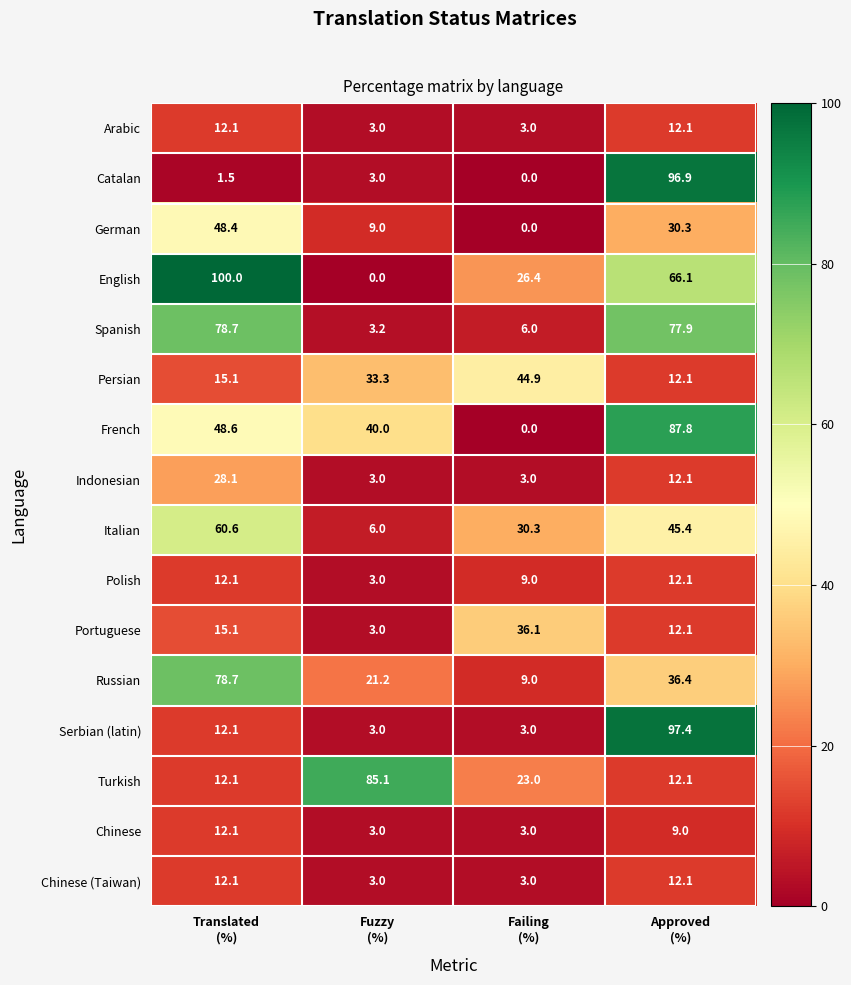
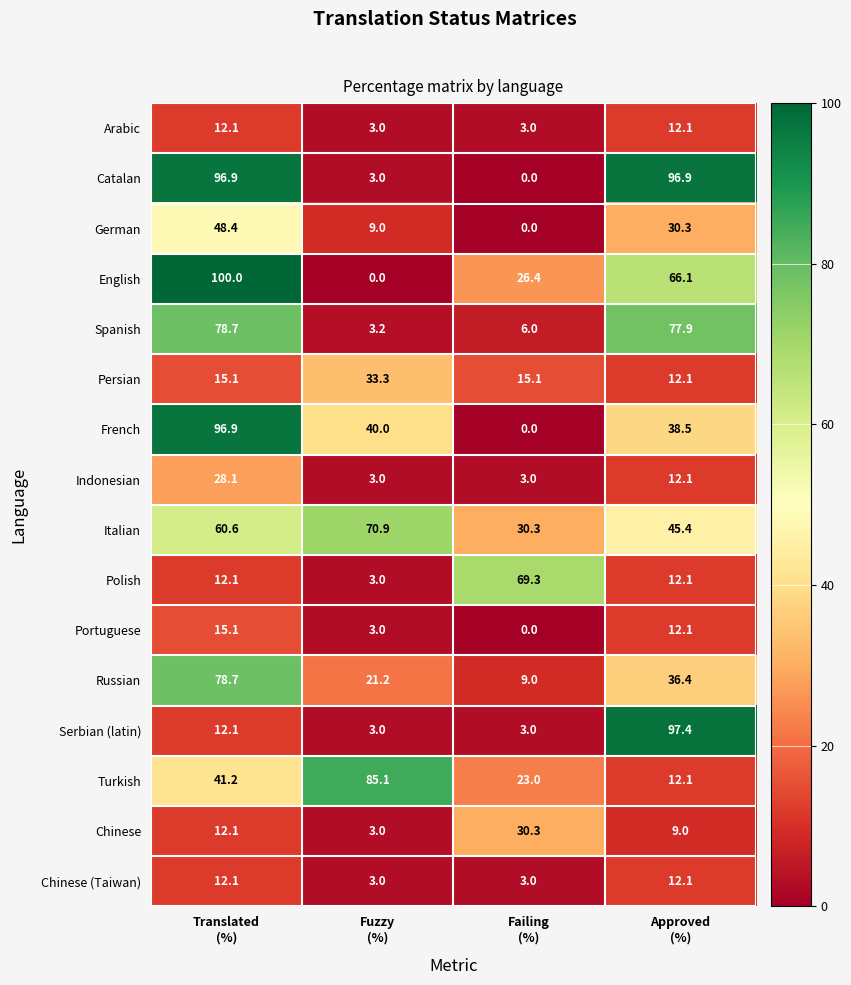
  {
    "Arabic": {
      "Translated (%)": 12.1,
      "Fuzzy (%)": 3.0,
      "Failing (%)": 3.0,
      "Approved (%)": 12.1
    },
    "Catalan": {
-     "Translated (%)": 1.5,
+     "Translated (%)": 96.9,
      "Fuzzy (%)": 3.0,
      "Failing (%)": 0.0,
      "Approved (%)": 96.9
    },
    "German": {
      "Translated (%)": 48.4,
      "Fuzzy (%)": 9.0,
      "Failing (%)": 0.0,
      "Approved (%)": 30.3
    },
    "English": {
      "Translated (%)": 100.0,
      "Fuzzy (%)": 0.0,
      "Failing (%)": 26.4,
      "Approved (%)": 66.1
    },
    "Spanish": {
      "Translated (%)": 78.7,
      "Fuzzy (%)": 3.2,
      "Failing (%)": 6.0,
      "Approved (%)": 77.9
    },
    "Persian": {
      "Translated (%)": 15.1,
      "Fuzzy (%)": 33.3,
-     "Failing (%)": 44.9,
+     "Failing (%)": 15.1,
      "Approved (%)": 12.1
    },
    "French": {
-     "Translated (%)": 48.6,
+     "Translated (%)": 96.9,
      "Fuzzy (%)": 40.0,
      "Failing (%)": 0.0,
-     "Approved (%)": 87.8
+     "Approved (%)": 38.5
    },
    "Indonesian": {
      "Translated (%)": 28.1,
      "Fuzzy (%)": 3.0,
      "Failing (%)": 3.0,
      "Approved (%)": 12.1
    },
    "Italian": {
      "Translated (%)": 60.6,
-     "Fuzzy (%)": 6.0,
+     "Fuzzy (%)": 70.9,
      "Failing (%)": 30.3,
      "Approved (%)": 45.4
    },
    "Polish": {
      "Translated (%)": 12.1,
      "Fuzzy (%)": 3.0,
-     "Failing (%)": 9.0,
+     "Failing (%)": 69.3,
      "Approved (%)": 12.1
    },
    "Portuguese": {
      "Translated (%)": 15.1,
      "Fuzzy (%)": 3.0,
-     "Failing (%)": 36.1,
+     "Failing (%)": 0.0,
      "Approved (%)": 12.1
    },
    "Russian": {
      "Translated (%)": 78.7,
      "Fuzzy (%)": 21.2,
      "Failing (%)": 9.0,
      "Approved (%)": 36.4
    },
    "Serbian (latin)": {
      "Translated (%)": 12.1,
      "Fuzzy (%)": 3.0,
      "Failing (%)": 3.0,
      "Approved (%)": 97.4
    },
    "Turkish": {
-     "Translated (%)": 12.1,
+     "Translated (%)": 41.2,
      "Fuzzy (%)": 85.1,
      "Failing (%)": 23.0,
      "Approved (%)": 12.1
    },
    "Chinese": {
      "Translated (%)": 12.1,
      "Fuzzy (%)": 3.0,
-     "Failing (%)": 3.0,
+     "Failing (%)": 30.3,
      "Approved (%)": 9.0
    },
    "Chinese (Taiwan)": {
      "Translated (%)": 12.1,
      "Fuzzy (%)": 3.0,
      "Failing (%)": 3.0,
      "Approved (%)": 12.1
    }
  }
